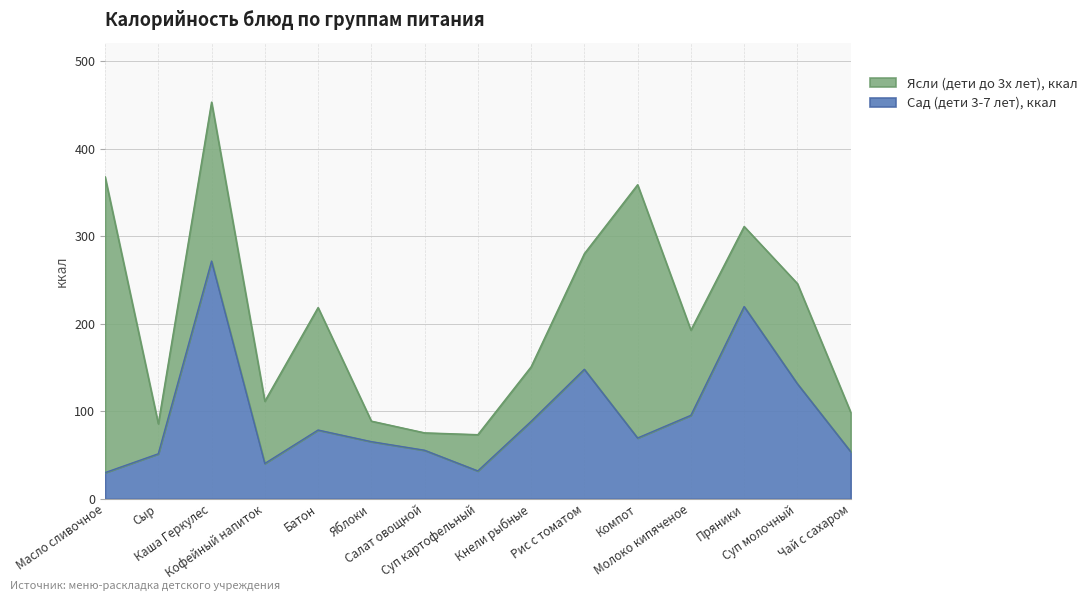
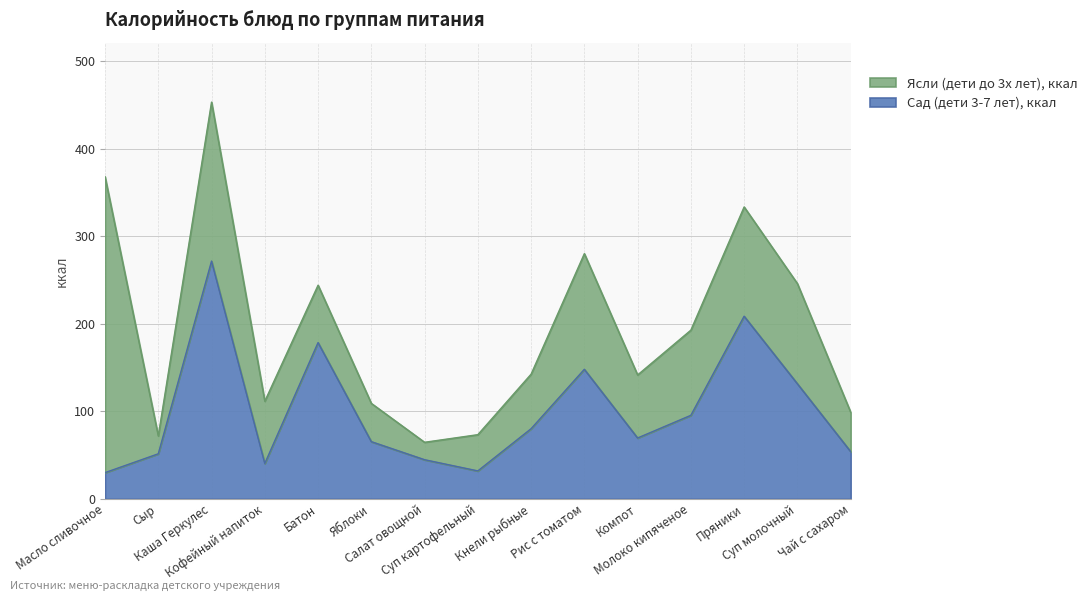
  {
    "Сад (дети 3-7 лет), ккал": {
      "Масло сливочное": 30,
      "Сыр": 50,
      "Каша Геркулес": 270,
      "Кофейный напиток": 40,
-     "Батон": 80,
+     "Батон": 180,
      "Яблоки": 70,
-     "Салат овощной": 60,
+     "Салат овощной": 40,
      "Суп картофельный": 30,
-     "Кнели рыбные": 90,
+     "Кнели рыбные": 80,
      "Рис с томатом": 150,
      "Компот": 70,
      "Молоко кипяченое": 100,
-     "Пряники": 220,
+     "Пряники": 210,
      "Суп молочный": 130,
      "Чай с сахаром": 50
    },
    "Ясли (дети до 3х лет), ккал": {
      "Масло сливочное": 340,
-     "Сыр": 30,
+     "Сыр": 20,
      "Каша Геркулес": 180,
      "Кофейный напиток": 70,
-     "Батон": 140,
-     "Яблоки": 20,
+     "Батон": 70,
+     "Яблоки": 40,
      "Салат овощной": 20,
      "Суп картофельный": 40,
      "Кнели рыбные": 60,
      "Рис с томатом": 130,
-     "Компот": 290,
+     "Компот": 70,
      "Молоко кипяченое": 100,
-     "Пряники": 90,
+     "Пряники": 120,
      "Суп молочный": 110,
      "Чай с сахаром": 50
    }
  }
